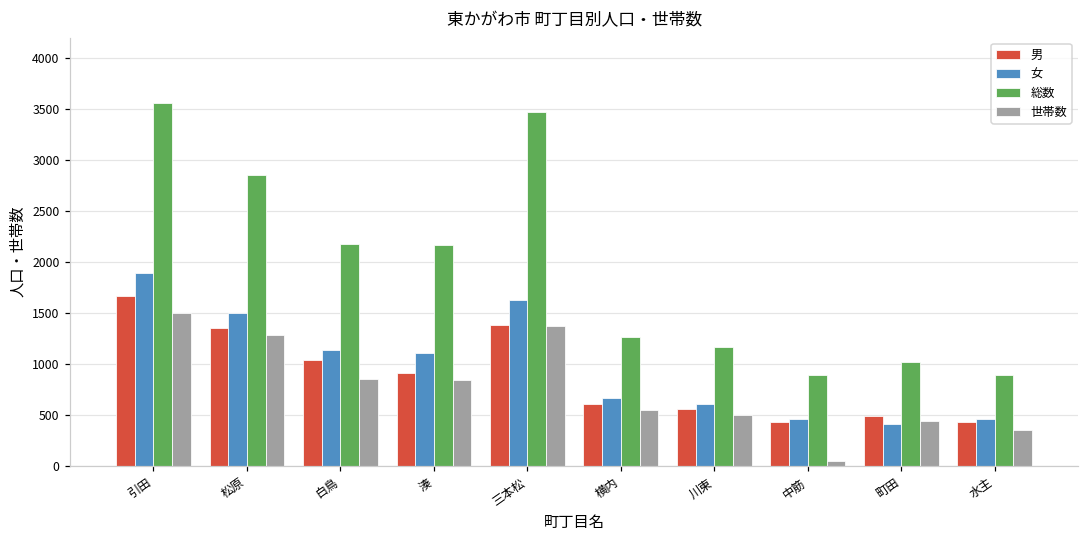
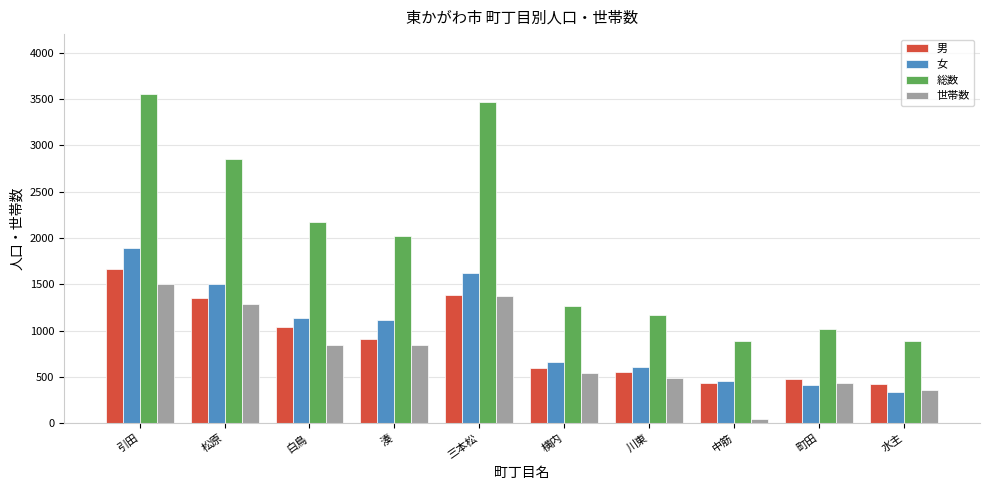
  {
    "男": {
      "引田": 1700,
      "松原": 1400,
      "白鳥": 1000,
      "湊": 900,
      "三本松": 1400,
      "横内": 600,
      "川東": 600,
      "中筋": 400,
      "町田": 500,
      "水主": 400
    },
    "女": {
      "引田": 1900,
      "松原": 1500,
      "白鳥": 1100,
      "湊": 1100,
      "三本松": 1600,
      "横内": 700,
      "川東": 600,
      "中筋": 500,
      "町田": 400,
-     "水主": 500
+     "水主": 300
    },
    "総数": {
      "引田": 3600,
      "松原": 2900,
      "白鳥": 2200,
-     "湊": 2200,
+     "湊": 2000,
      "三本松": 3500,
      "横内": 1300,
      "川東": 1200,
      "中筋": 900,
      "町田": 1000,
      "水主": 900
    },
    "世帯数": {
      "引田": 1500,
      "松原": 1300,
      "白鳥": 800,
      "湊": 800,
      "三本松": 1400,
      "横内": 500,
      "川東": 500,
      "中筋": 0,
      "町田": 400,
      "水主": 400
    }
  }
